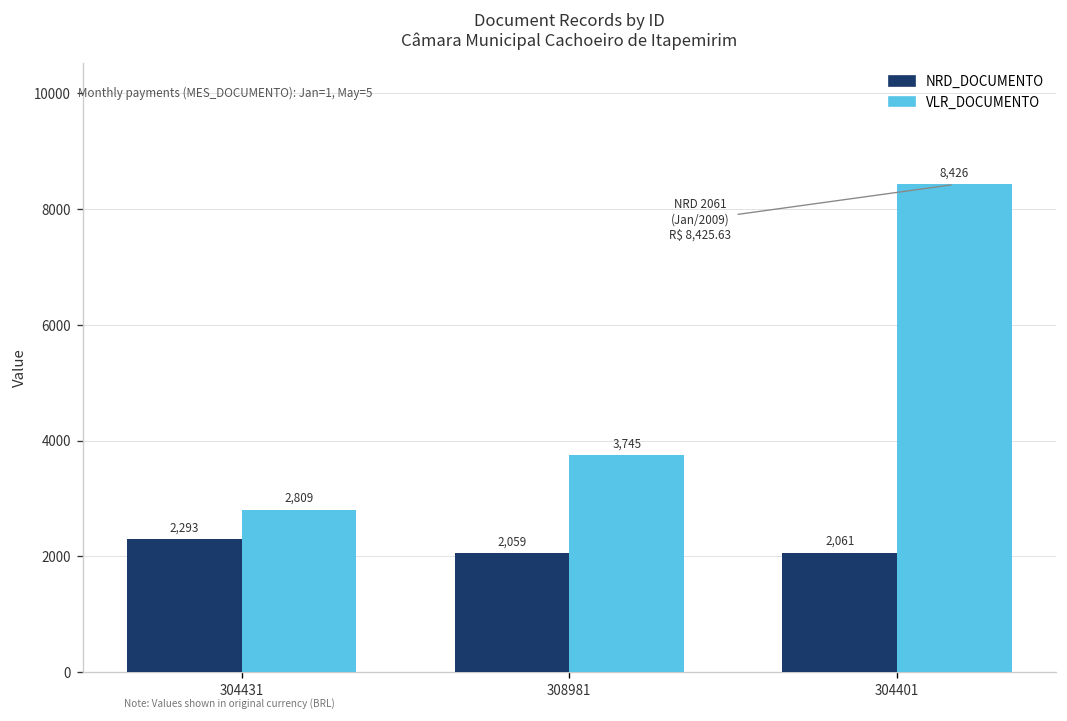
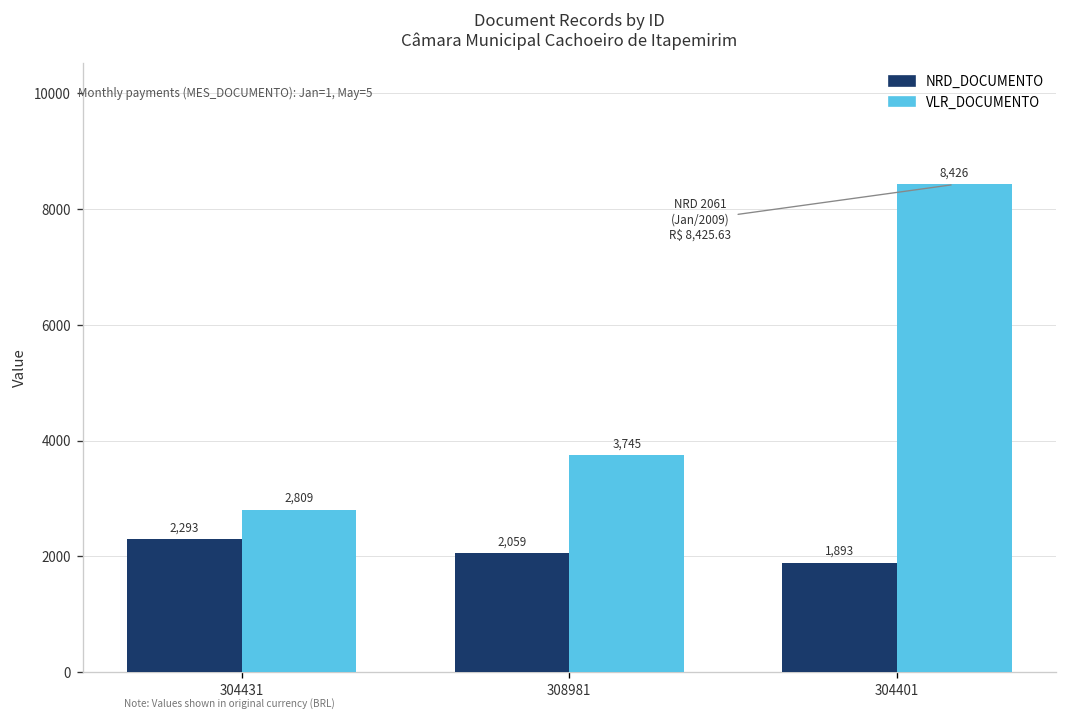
  {
    "NRD_DOCUMENTO": {
      "304431": "2,293",
      "308981": "2,059",
-     "304401": "2,061"
+     "304401": "1,893"
    },
    "VLR_DOCUMENTO": {
      "304431": "2,809",
      "308981": "3,745",
      "304401": "8,426"
    }
  }
